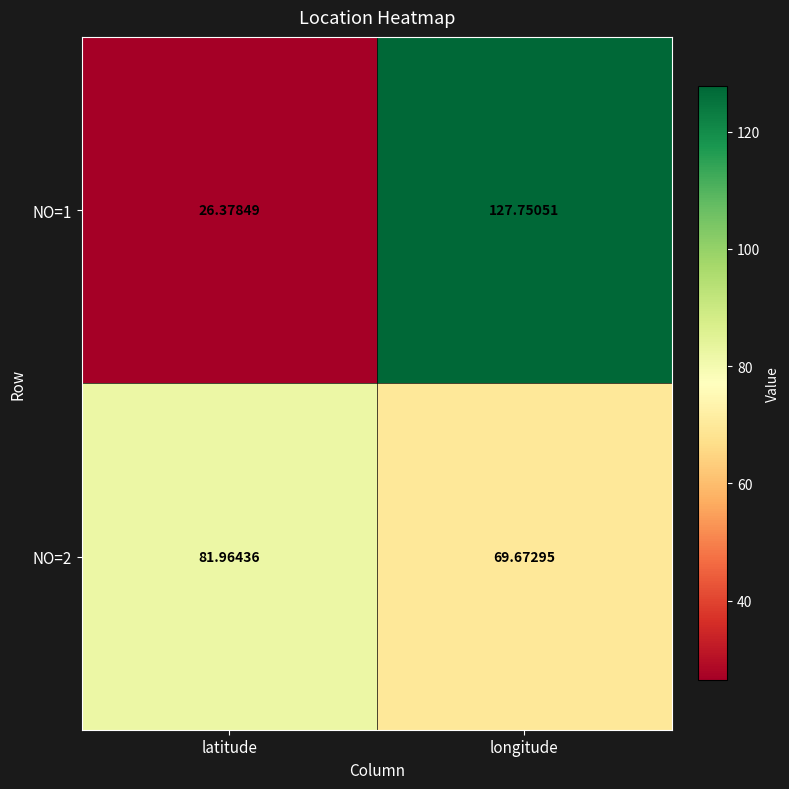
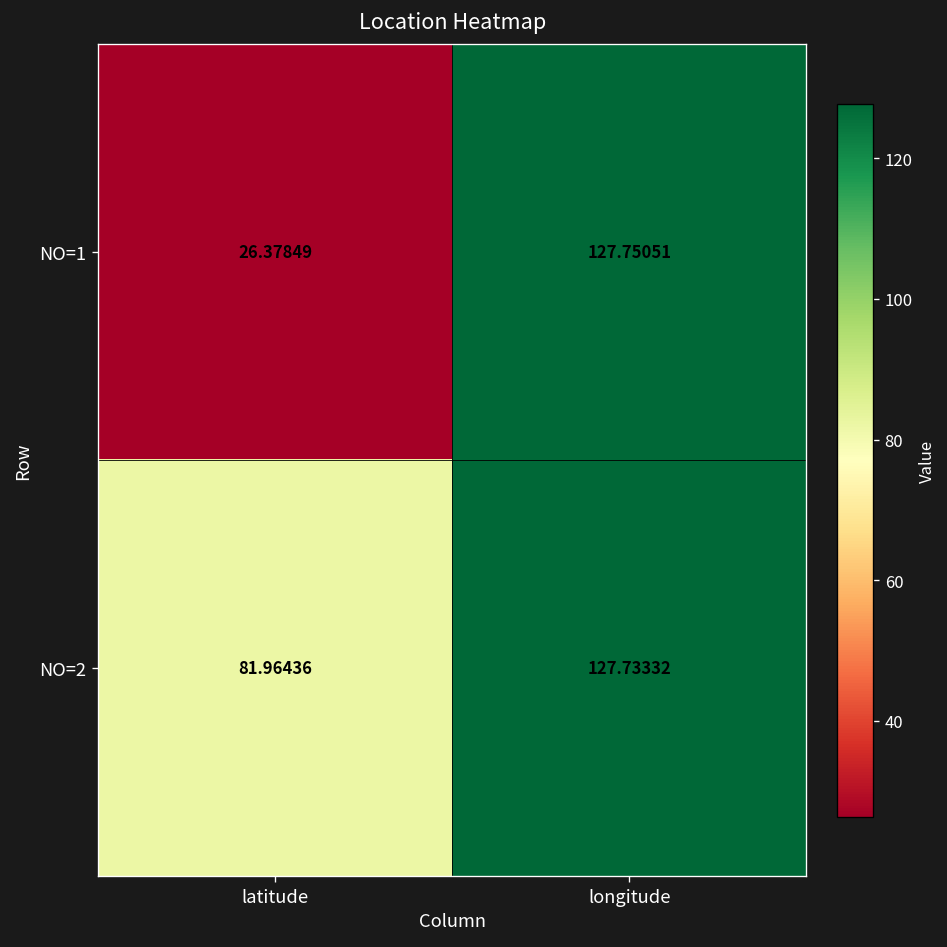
  {
    "NO=1": {
      "latitude": 26.37849,
      "longitude": 127.75051
    },
    "NO=2": {
      "latitude": 81.96436,
-     "longitude": 69.67295
+     "longitude": 127.73332
    }
  }
